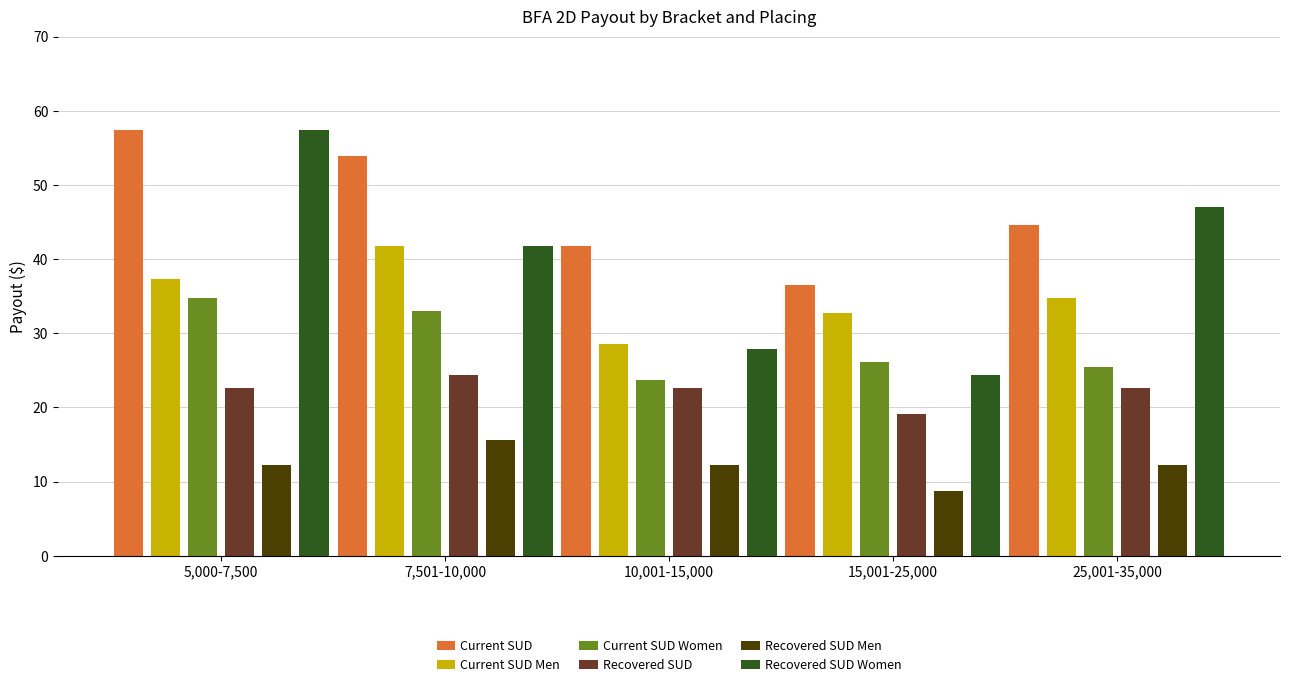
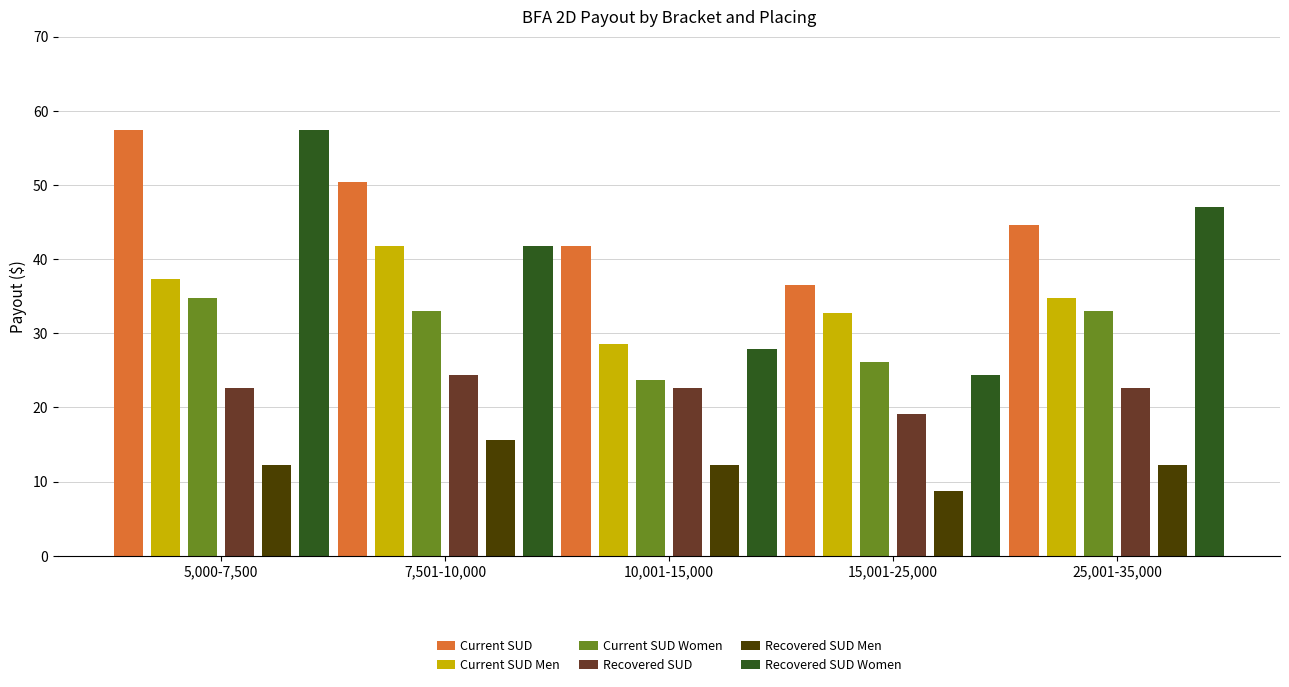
  {
    "Current SUD": {
      "5,000-7,500": 57,
-     "7,501-10,000": 54,
+     "7,501-10,000": 50,
      "10,001-15,000": 42,
      "15,001-25,000": 37,
      "25,001-35,000": 45
    },
    "Current SUD Men": {
      "5,000-7,500": 37,
      "7,501-10,000": 42,
      "10,001-15,000": 29,
      "15,001-25,000": 33,
      "25,001-35,000": 35
    },
    "Current SUD Women": {
      "5,000-7,500": 35,
      "7,501-10,000": 33,
      "10,001-15,000": 24,
      "15,001-25,000": 26,
-     "25,001-35,000": 25
+     "25,001-35,000": 33
    }
  }
